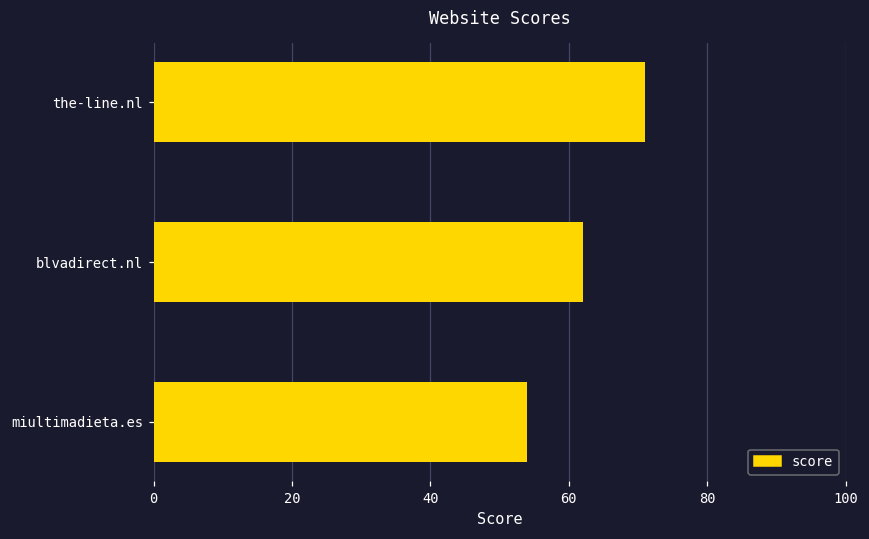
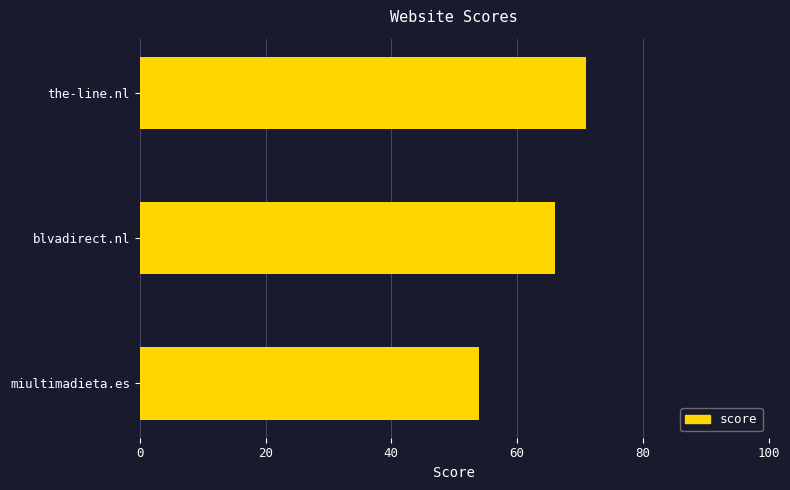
  {
    "the-line.nl": 71,
-   "blvadirect.nl": 62,
+   "blvadirect.nl": 66,
    "miultimadieta.es": 54
  }
